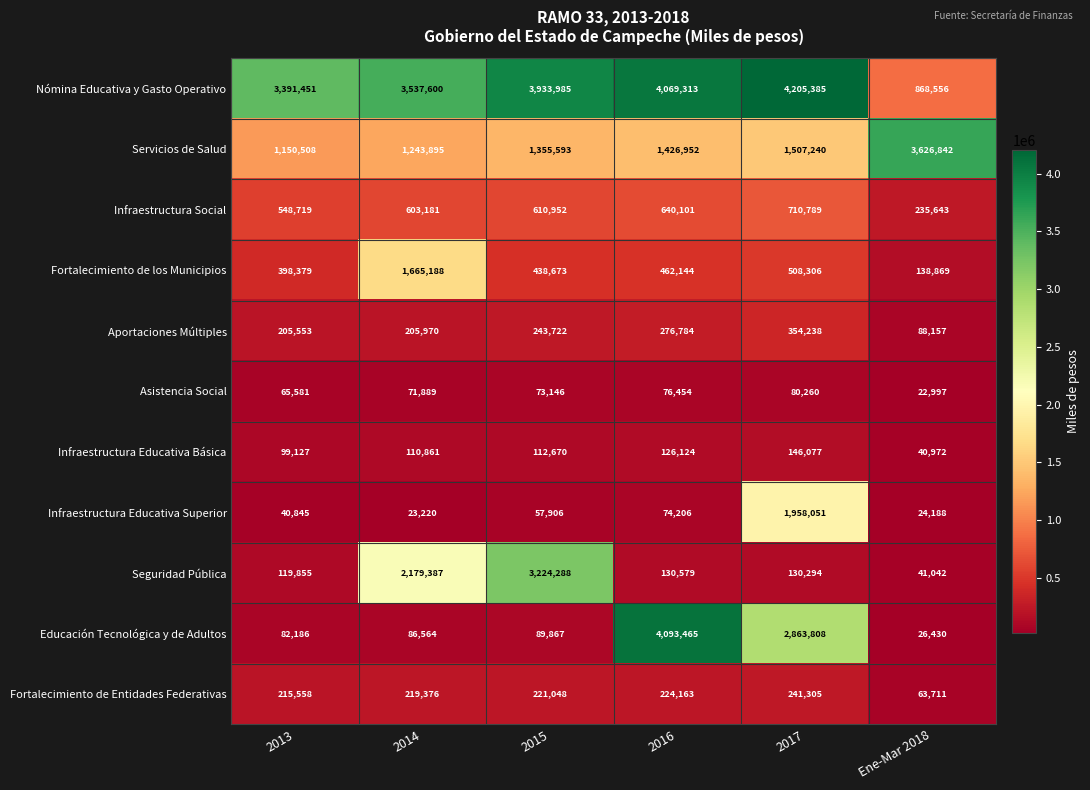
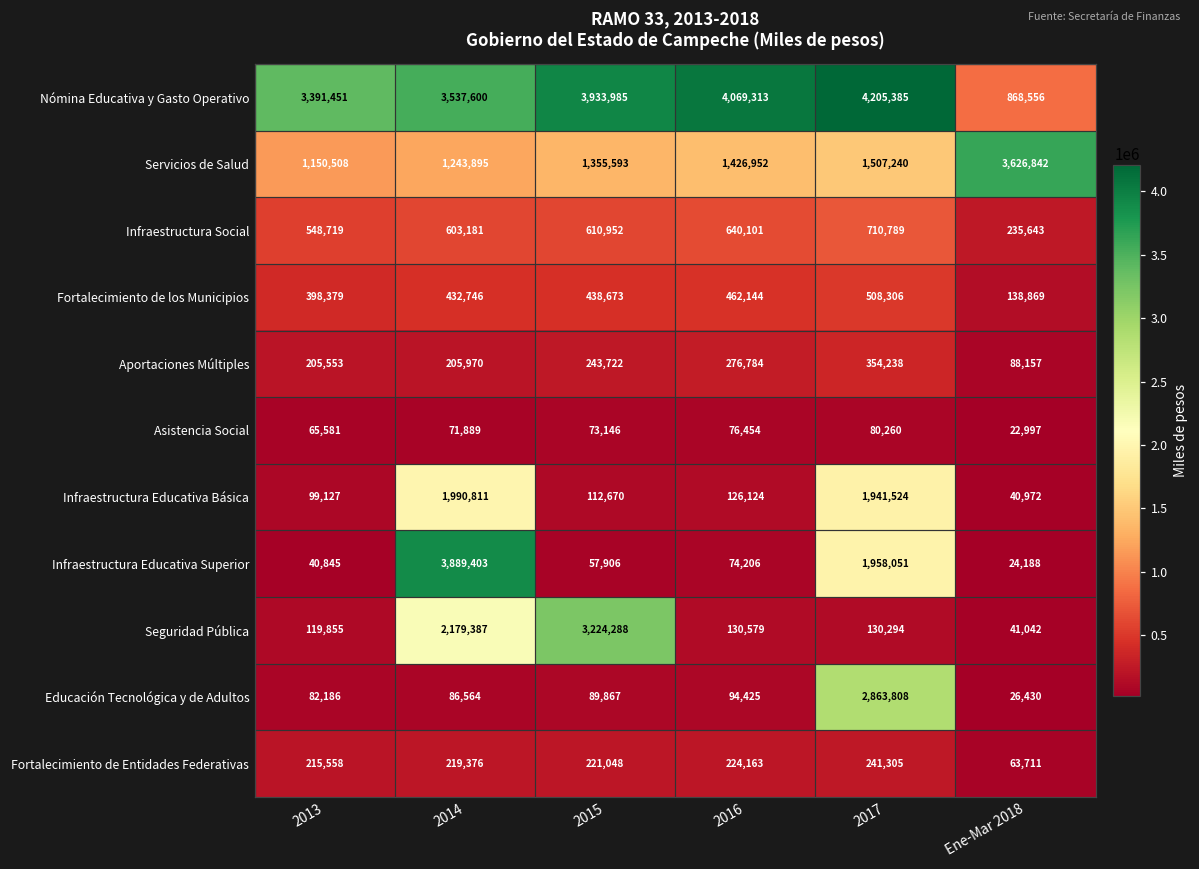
  {
    "Nómina Educativa y Gasto Operativo": {
      "2013": "3,391,451",
      "2014": "3,537,600",
      "2015": "3,933,985",
      "2016": "4,069,313",
      "2017": "4,205,385",
      "Ene-Mar 2018": "868,556"
    },
    "Servicios de Salud": {
      "2013": "1,150,508",
      "2014": "1,243,895",
      "2015": "1,355,593",
      "2016": "1,426,952",
      "2017": "1,507,240",
      "Ene-Mar 2018": "3,626,842"
    },
    "Infraestructura Social": {
      "2013": "548,719",
      "2014": "603,181",
      "2015": "610,952",
      "2016": "640,101",
      "2017": "710,789",
      "Ene-Mar 2018": "235,643"
    },
    "Fortalecimiento de los Municipios": {
      "2013": "398,379",
-     "2014": "1,665,188",
+     "2014": "432,746",
      "2015": "438,673",
      "2016": "462,144",
      "2017": "508,306",
      "Ene-Mar 2018": "138,869"
    },
    "Aportaciones Múltiples": {
      "2013": "205,553",
      "2014": "205,970",
      "2015": "243,722",
      "2016": "276,784",
      "2017": "354,238",
      "Ene-Mar 2018": "88,157"
    },
    "Asistencia Social": {
      "2013": "65,581",
      "2014": "71,889",
      "2015": "73,146",
      "2016": "76,454",
      "2017": "80,260",
      "Ene-Mar 2018": "22,997"
    },
    "Infraestructura Educativa Básica": {
      "2013": "99,127",
-     "2014": "110,861",
+     "2014": "1,990,811",
      "2015": "112,670",
      "2016": "126,124",
-     "2017": "146,077",
+     "2017": "1,941,524",
      "Ene-Mar 2018": "40,972"
    },
    "Infraestructura Educativa Superior": {
      "2013": "40,845",
-     "2014": "23,220",
+     "2014": "3,889,403",
      "2015": "57,906",
      "2016": "74,206",
      "2017": "1,958,051",
      "Ene-Mar 2018": "24,188"
    },
    "Seguridad Pública": {
      "2013": "119,855",
      "2014": "2,179,387",
      "2015": "3,224,288",
      "2016": "130,579",
      "2017": "130,294",
      "Ene-Mar 2018": "41,042"
    },
    "Educación Tecnológica y de Adultos": {
      "2013": "82,186",
      "2014": "86,564",
      "2015": "89,867",
-     "2016": "4,093,465",
+     "2016": "94,425",
      "2017": "2,863,808",
      "Ene-Mar 2018": "26,430"
    },
    "Fortalecimiento de Entidades Federativas": {
      "2013": "215,558",
      "2014": "219,376",
      "2015": "221,048",
      "2016": "224,163",
      "2017": "241,305",
      "Ene-Mar 2018": "63,711"
    }
  }
